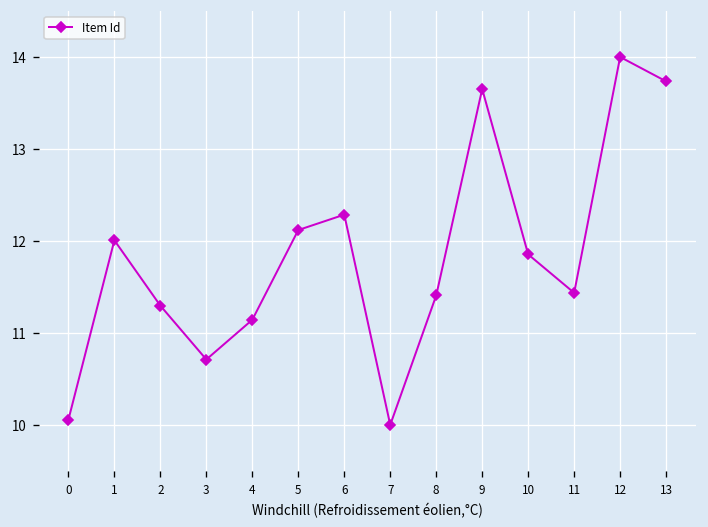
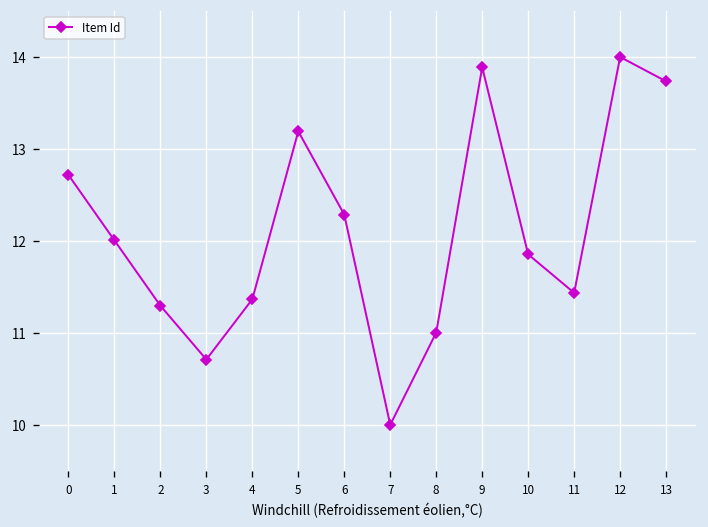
  {
-   "0": 10.1,
+   "0": 12.7,
    "1": 12.0,
    "2": 11.3,
    "3": 10.7,
-   "4": 11.1,
-   "5": 12.1,
+   "4": 11.4,
+   "5": 13.2,
    "6": 12.3,
    "7": 10.0,
-   "8": 11.4,
-   "9": 13.7,
+   "8": 11.0,
+   "9": 13.9,
    "10": 11.9,
    "11": 11.4,
    "12": 14.0,
    "13": 13.7
  }
